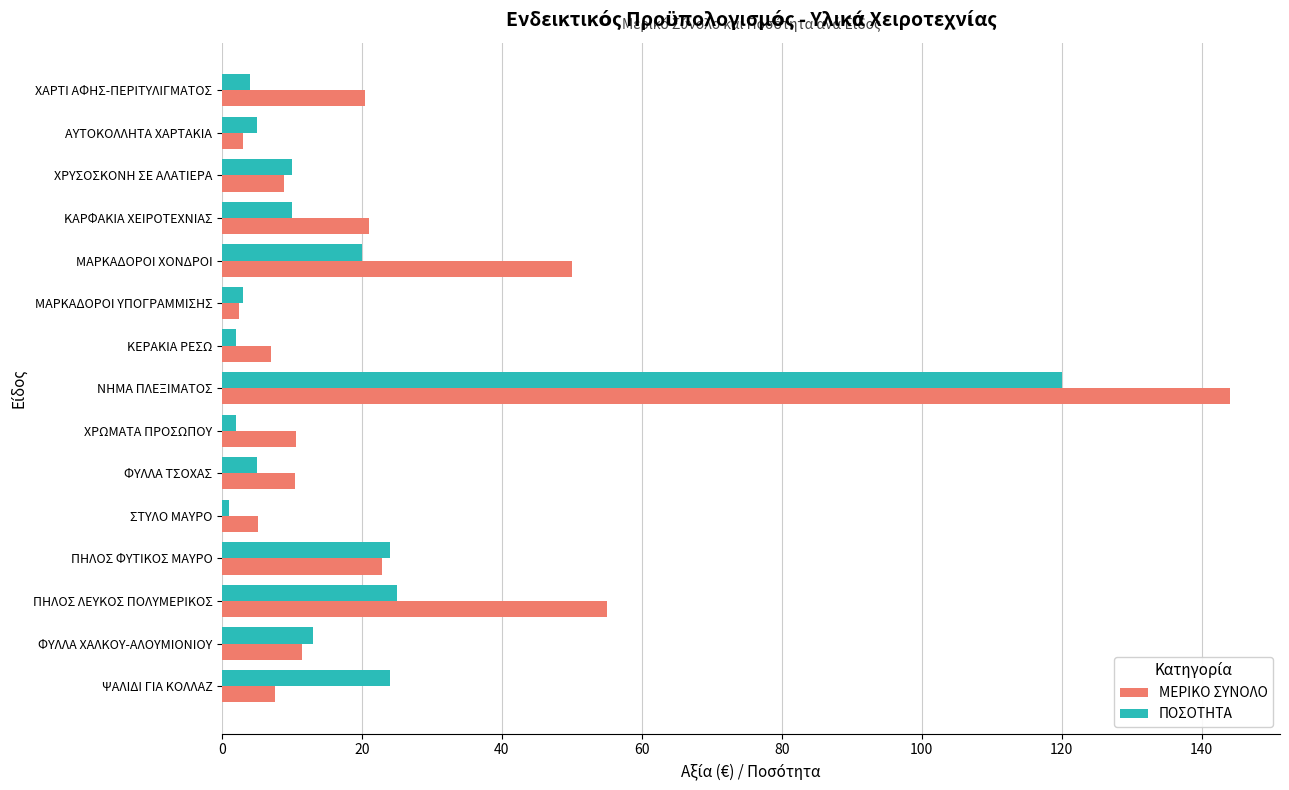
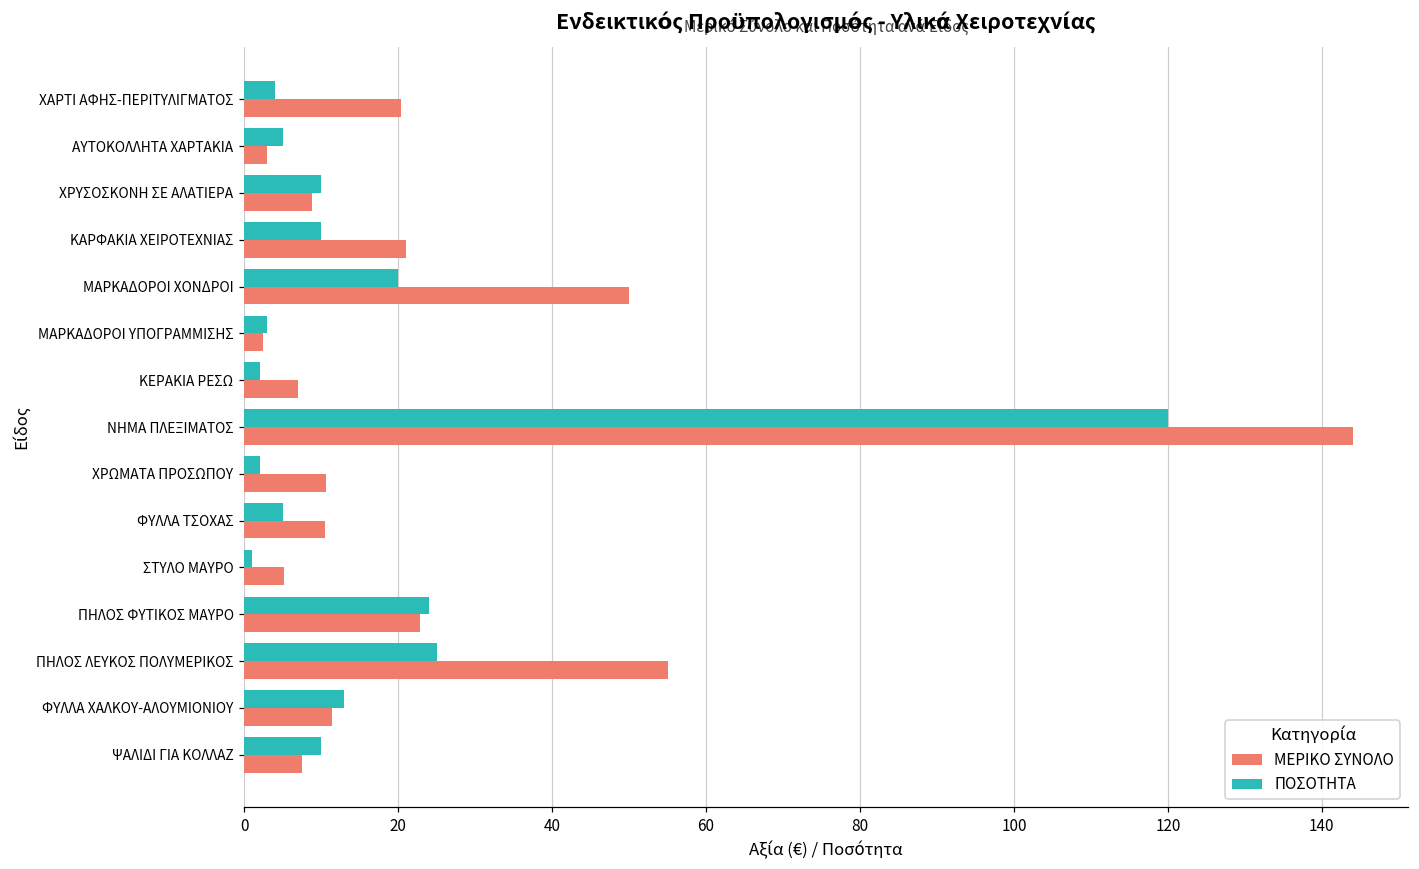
  {
    "ΜΕΡΙΚΟ ΣΥΝΟΛΟ": {
      "ΧΑΡΤΙ ΑΦΗΣ-ΠΕΡΙΤΥΛΙΓΜΑΤΟΣ": 20,
      "ΑΥΤΟΚΟΛΛΗΤΑ ΧΑΡΤΑΚΙΑ": 3,
      "ΧΡΥΣΟΣΚΟΝΗ ΣΕ ΑΛΑΤΙΕΡΑ": 9,
      "ΚΑΡΦΑΚΙΑ ΧΕΙΡΟΤΕΧΝΙΑΣ": 21,
      "ΜΑΡΚΑΔΟΡΟΙ ΧΟΝΔΡΟΙ": 50,
      "ΜΑΡΚΑΔΟΡΟΙ ΥΠΟΓΡΑΜΜΙΣΗΣ": 2,
      "ΚΕΡΑΚΙΑ ΡΕΣΩ": 7,
      "ΝΗΜΑ ΠΛΕΞΙΜΑΤΟΣ": 144,
      "ΧΡΩΜΑΤΑ ΠΡΟΣΩΠΟΥ": 11,
      "ΦΥΛΛΑ ΤΣΟΧΑΣ": 11,
      "ΣΤΥΛΟ ΜΑΥΡΟ": 5,
      "ΠΗΛΟΣ ΦΥΤΙΚΟΣ ΜΑΥΡΟ": 23,
      "ΠΗΛΟΣ ΛΕΥΚΟΣ ΠΟΛΥΜΕΡΙΚΟΣ": 55,
      "ΦΥΛΛΑ ΧΑΛΚΟΥ-ΑΛΟΥΜΙΟΝΙΟΥ": 11,
      "ΨΑΛΙΔΙ ΓΙΑ ΚΟΛΛΑΖ": 8
    },
    "ΠΟΣΟΤΗΤΑ": {
      "ΧΑΡΤΙ ΑΦΗΣ-ΠΕΡΙΤΥΛΙΓΜΑΤΟΣ": 4,
      "ΑΥΤΟΚΟΛΛΗΤΑ ΧΑΡΤΑΚΙΑ": 5,
      "ΧΡΥΣΟΣΚΟΝΗ ΣΕ ΑΛΑΤΙΕΡΑ": 10,
      "ΚΑΡΦΑΚΙΑ ΧΕΙΡΟΤΕΧΝΙΑΣ": 10,
      "ΜΑΡΚΑΔΟΡΟΙ ΧΟΝΔΡΟΙ": 20,
      "ΜΑΡΚΑΔΟΡΟΙ ΥΠΟΓΡΑΜΜΙΣΗΣ": 3,
      "ΚΕΡΑΚΙΑ ΡΕΣΩ": 2,
      "ΝΗΜΑ ΠΛΕΞΙΜΑΤΟΣ": 120,
      "ΧΡΩΜΑΤΑ ΠΡΟΣΩΠΟΥ": 2,
      "ΦΥΛΛΑ ΤΣΟΧΑΣ": 5,
      "ΣΤΥΛΟ ΜΑΥΡΟ": 1,
      "ΠΗΛΟΣ ΦΥΤΙΚΟΣ ΜΑΥΡΟ": 24,
      "ΠΗΛΟΣ ΛΕΥΚΟΣ ΠΟΛΥΜΕΡΙΚΟΣ": 25,
      "ΦΥΛΛΑ ΧΑΛΚΟΥ-ΑΛΟΥΜΙΟΝΙΟΥ": 13,
-     "ΨΑΛΙΔΙ ΓΙΑ ΚΟΛΛΑΖ": 24
+     "ΨΑΛΙΔΙ ΓΙΑ ΚΟΛΛΑΖ": 10
    }
  }
